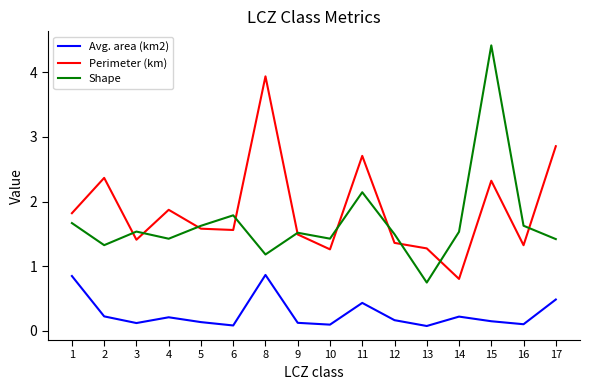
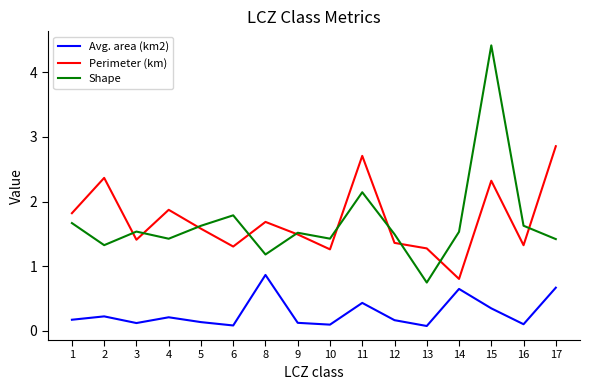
  {
    "Avg. area (km2)": {
-     "1": 0.8,
+     "1": 0.2,
      "2": 0.2,
      "3": 0.1,
      "4": 0.2,
      "5": 0.1,
      "6": 0.1,
      "8": 0.9,
      "9": 0.1,
      "10": 0.1,
      "11": 0.4,
      "12": 0.2,
      "13": 0.1,
-     "14": 0.2,
-     "15": 0.1,
+     "14": 0.6,
+     "15": 0.3,
      "16": 0.1,
-     "17": 0.5
+     "17": 0.7
    },
    "Perimeter (km)": {
      "1": 1.8,
      "2": 2.4,
      "3": 1.4,
      "4": 1.9,
      "5": 1.6,
-     "6": 1.6,
-     "8": 3.9,
+     "6": 1.3,
+     "8": 1.7,
      "10": 1.3,
      "11": 2.7,
      "12": 1.4,
      "13": 1.3,
      "14": 0.8,
      "15": 2.3,
      "16": 1.3,
      "17": 2.9
    },
    "Shape": {
      "1": 1.7,
      "2": 1.3,
      "3": 1.5,
      "4": 1.4,
      "5": 1.6,
      "6": 1.8,
      "8": 1.2,
      "10": 1.4,
      "11": 2.1,
      "12": 1.5,
      "13": 0.7,
      "14": 1.5,
      "15": 4.4,
      "16": 1.6,
      "17": 1.4
    }
  }
